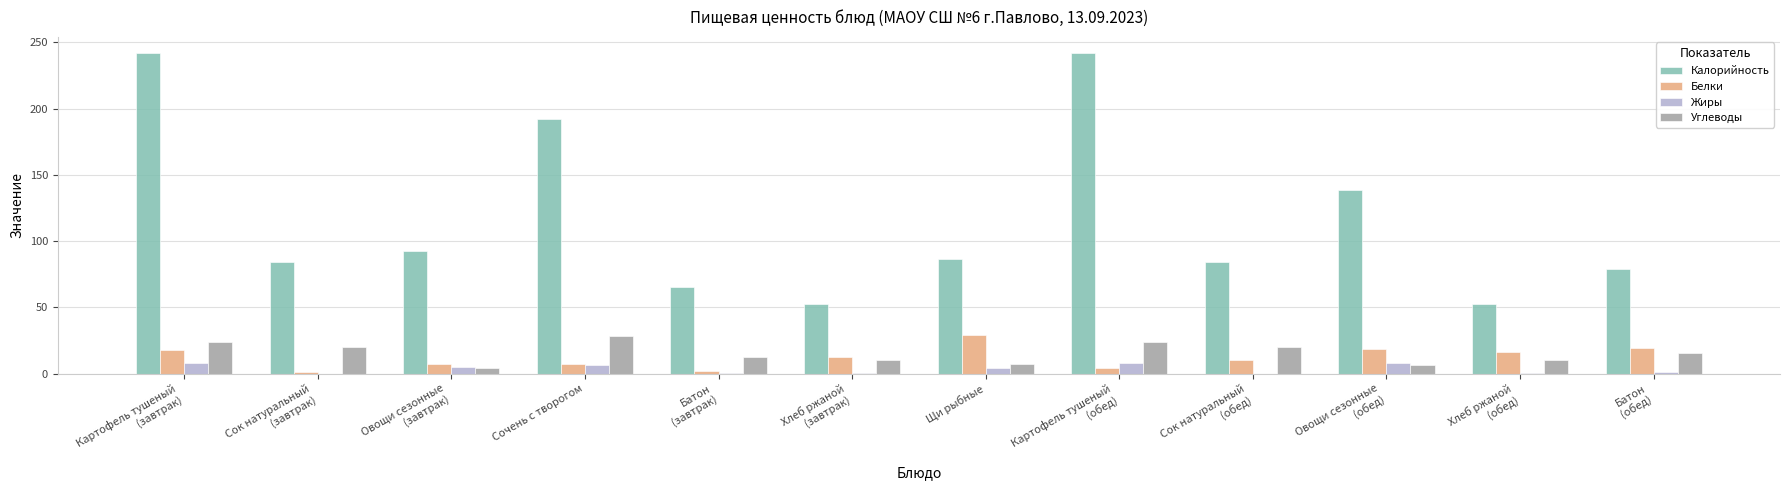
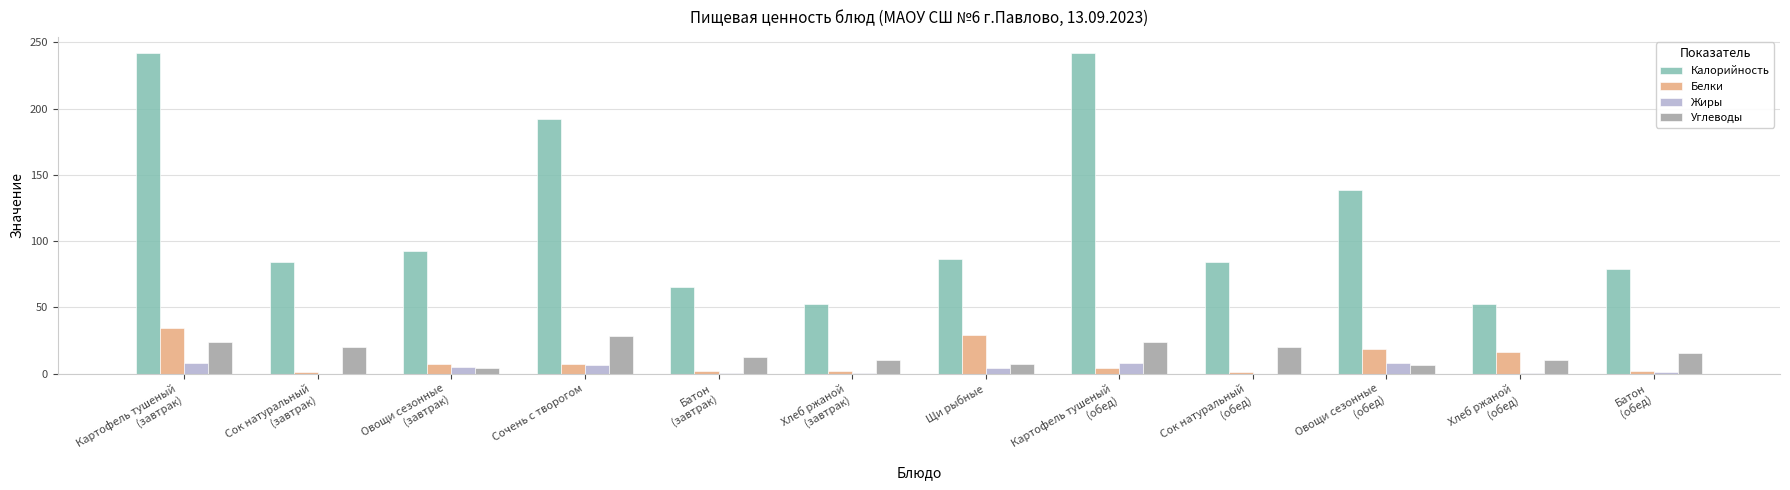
  {
    "Белки": {
-     "Картофель тушеный (завтрак)": 18,
+     "Картофель тушеный (завтрак)": 34,
      "Овощи сезонные (завтрак)": 8,
      "Сочень с творогом": 7,
-     "Хлеб ржаной (завтрак)": 13,
+     "Хлеб ржаной (завтрак)": 2,
      "Щи рыбные": 29,
      "Картофель тушеный (обед)": 4,
-     "Сок натуральный (обед)": 10,
+     "Сок натуральный (обед)": 1,
      "Овощи сезонные (обед)": 19,
      "Хлеб ржаной (обед)": 16,
-     "Батон (обед)": 19
+     "Батон (обед)": 2
    }
  }
